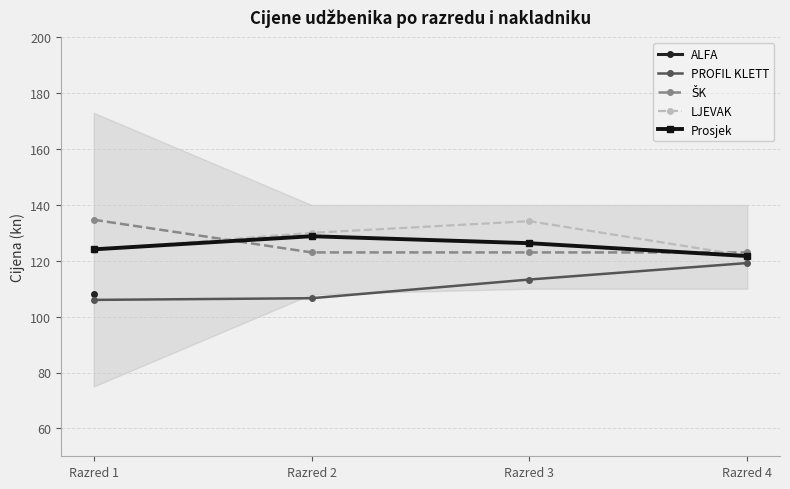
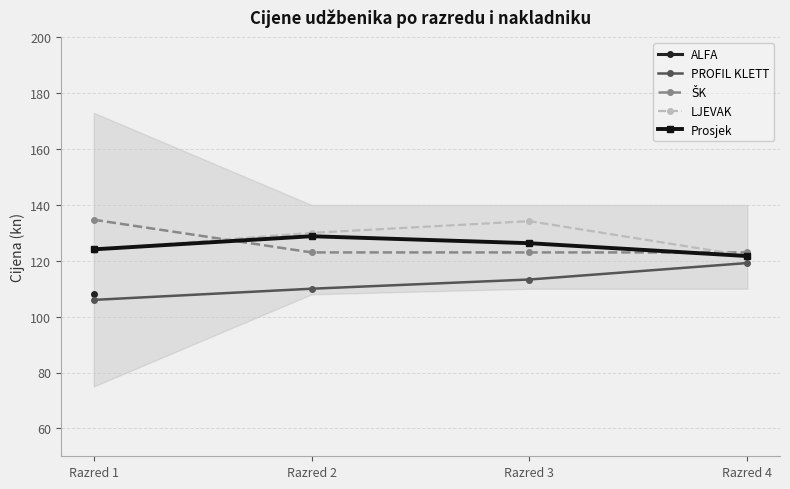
  {
    "PROFIL KLETT": {
      "Razred 1": 106,
-     "Razred 2": 107,
+     "Razred 2": 110,
      "Razred 3": 113,
      "Razred 4": 119
    },
    "LJEVAK": {
      "Razred 2": 130,
      "Razred 3": 134
    }
  }
